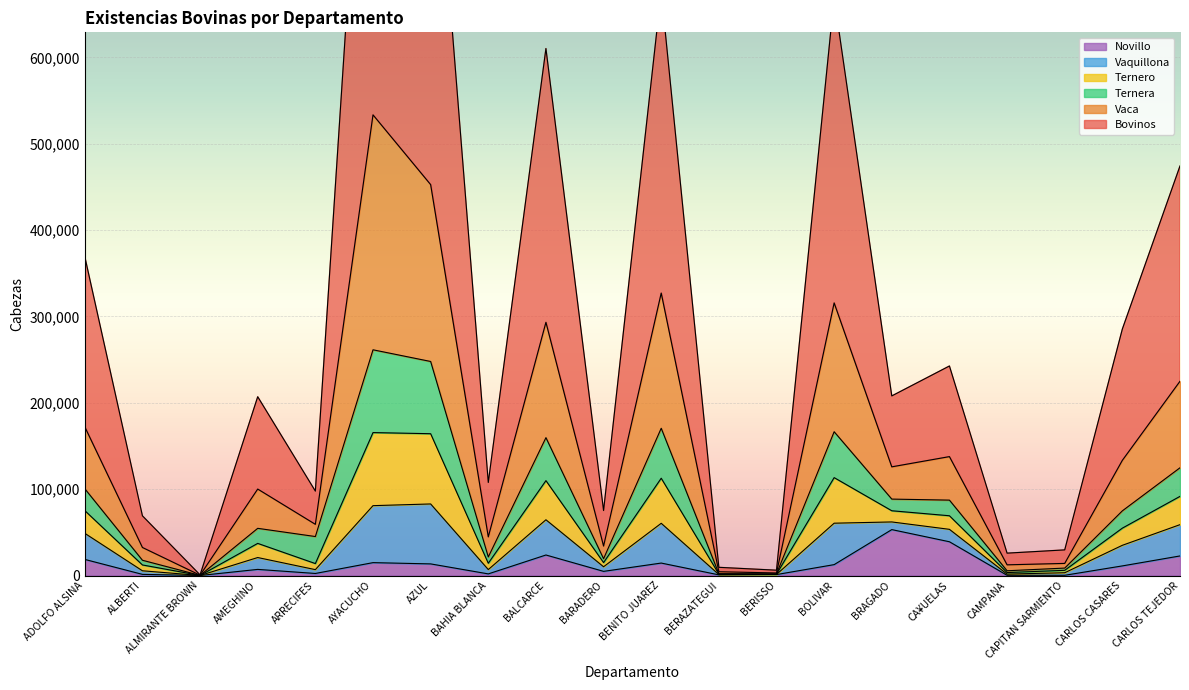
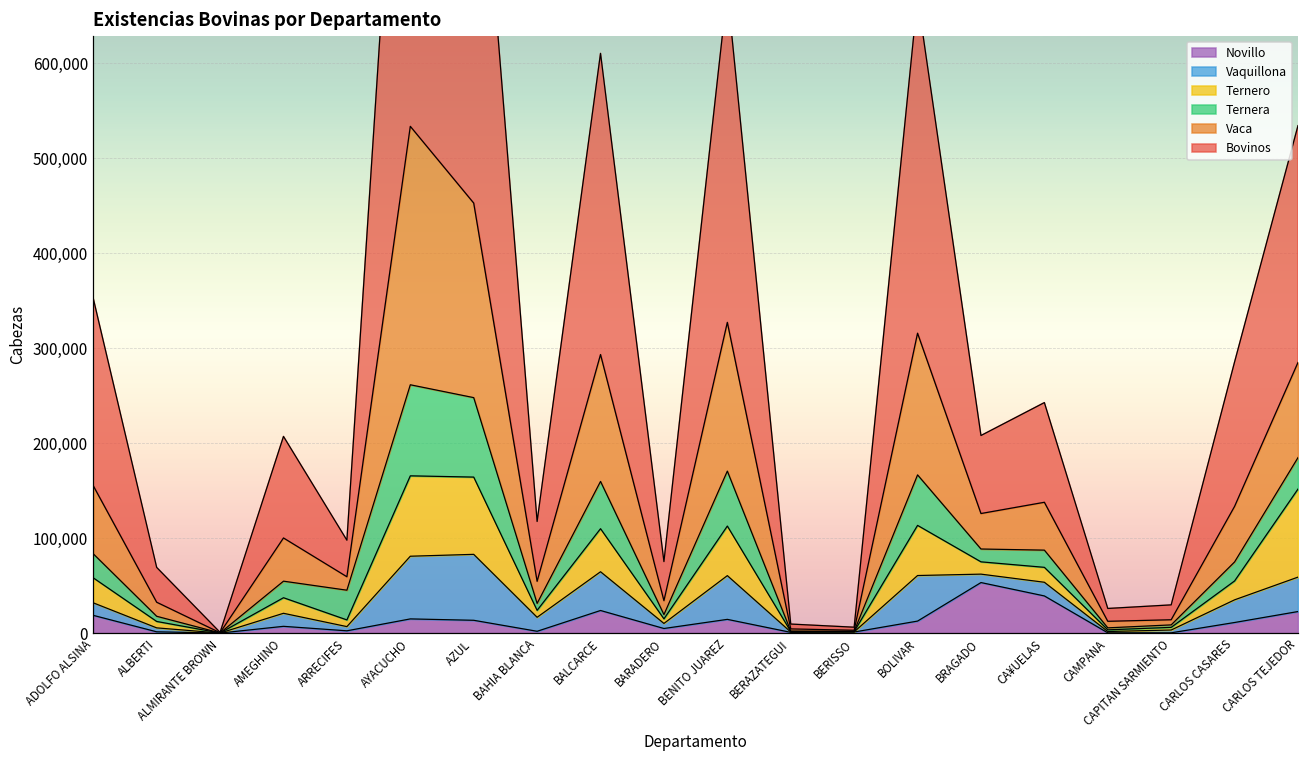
  {
    "Novillo": {
      "ADOLFO ALSINA": "20,000",
      "ALBERTI": "0",
      "AMEGHINO": "10,000",
      "ARRECIFES": "0",
      "AYACUCHO": "10,000",
      "AZUL": "10,000",
      "BAHIA BLANCA": "0",
      "BALCARCE": "20,000",
      "BARADERO": "0",
      "BENITO JUAREZ": "10,000",
      "BOLIVAR": "10,000",
      "BRAGADO": "50,000",
      "CA¥UELAS": "40,000",
      "CAPITAN SARMIENTO": "0",
      "CARLOS CASARES": "10,000",
      "CARLOS TEJEDOR": "20,000"
    },
    "Vaquillona": {
-     "ADOLFO ALSINA": "30,000",
+     "ADOLFO ALSINA": "10,000",
      "ALBERTI": "0",
      "AMEGHINO": "10,000",
      "ARRECIFES": "0",
      "AYACUCHO": "70,000",
      "AZUL": "70,000",
-     "BAHIA BLANCA": "5,000",
+     "BAHIA BLANCA": "15,000",
      "BALCARCE": "40,000",
      "BARADERO": "10,000",
      "BENITO JUAREZ": "50,000",
      "BOLIVAR": "50,000",
      "BRAGADO": "10,000",
      "CA¥UELAS": "10,000",
      "CARLOS CASARES": "20,000",
      "CARLOS TEJEDOR": "40,000"
    },
    "Ternero": {
      "ADOLFO ALSINA": "30,000",
      "ALBERTI": "10,000",
      "AMEGHINO": "20,000",
      "ARRECIFES": "10,000",
      "AYACUCHO": "80,000",
      "AZUL": "80,000",
      "BAHIA BLANCA": "10,000",
      "BALCARCE": "50,000",
      "BARADERO": "0",
      "BENITO JUAREZ": "50,000",
      "BOLIVAR": "50,000",
      "BRAGADO": "10,000",
      "CA¥UELAS": "20,000",
      "CARLOS CASARES": "20,000",
-     "CARLOS TEJEDOR": "30,000"
+     "CARLOS TEJEDOR": "90,000"
    },
    "Ternera": {
      "ADOLFO ALSINA": "30,000",
      "ALBERTI": "10,000",
      "AMEGHINO": "20,000",
      "ARRECIFES": "30,000",
      "AYACUCHO": "100,000",
      "AZUL": "80,000",
      "BAHIA BLANCA": "10,000",
      "BALCARCE": "50,000",
      "BARADERO": "0",
      "BENITO JUAREZ": "60,000",
      "BOLIVAR": "50,000",
      "BRAGADO": "10,000",
      "CA¥UELAS": "20,000",
      "CARLOS CASARES": "20,000",
      "CARLOS TEJEDOR": "30,000"
    }
  }
